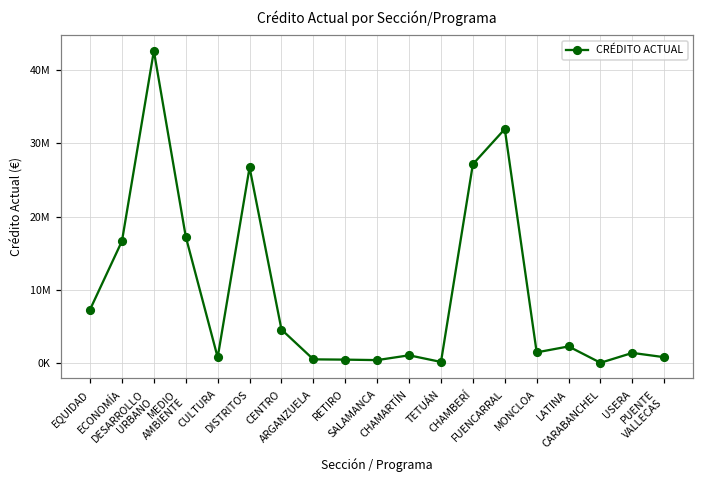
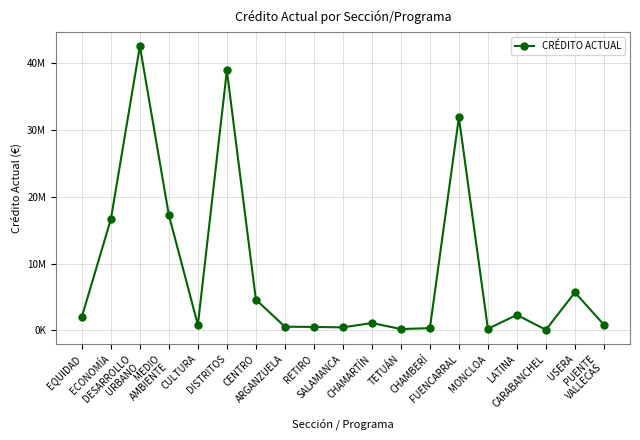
  {
-   "EQUIDAD": 7000000,
+   "EQUIDAD": 2000000,
    "ECONOMÍA": 17000000,
    "DESARROLLO URBANO": 43000000,
    "MEDIO AMBIENTE": 17000000,
    "CULTURA": 1000000,
-   "DISTRITOS": 27000000,
+   "DISTRITOS": 39000000,
    "CENTRO": 5000000,
    "ARGANZUELA": 1000000,
    "RETIRO": 1000000,
    "SALAMANCA": 0,
    "CHAMARTÍN": 1000000,
    "TETUÁN": 0,
-   "CHAMBERÍ": 27000000,
+   "CHAMBERÍ": 0,
    "FUENCARRAL": 32000000,
-   "MONCLOA": 1000000,
+   "MONCLOA": 0,
    "LATINA": 2000000,
    "CARABANCHEL": 0,
-   "USERA": 1000000,
+   "USERA": 6000000,
    "PUENTE VALLECAS": 1000000
  }
